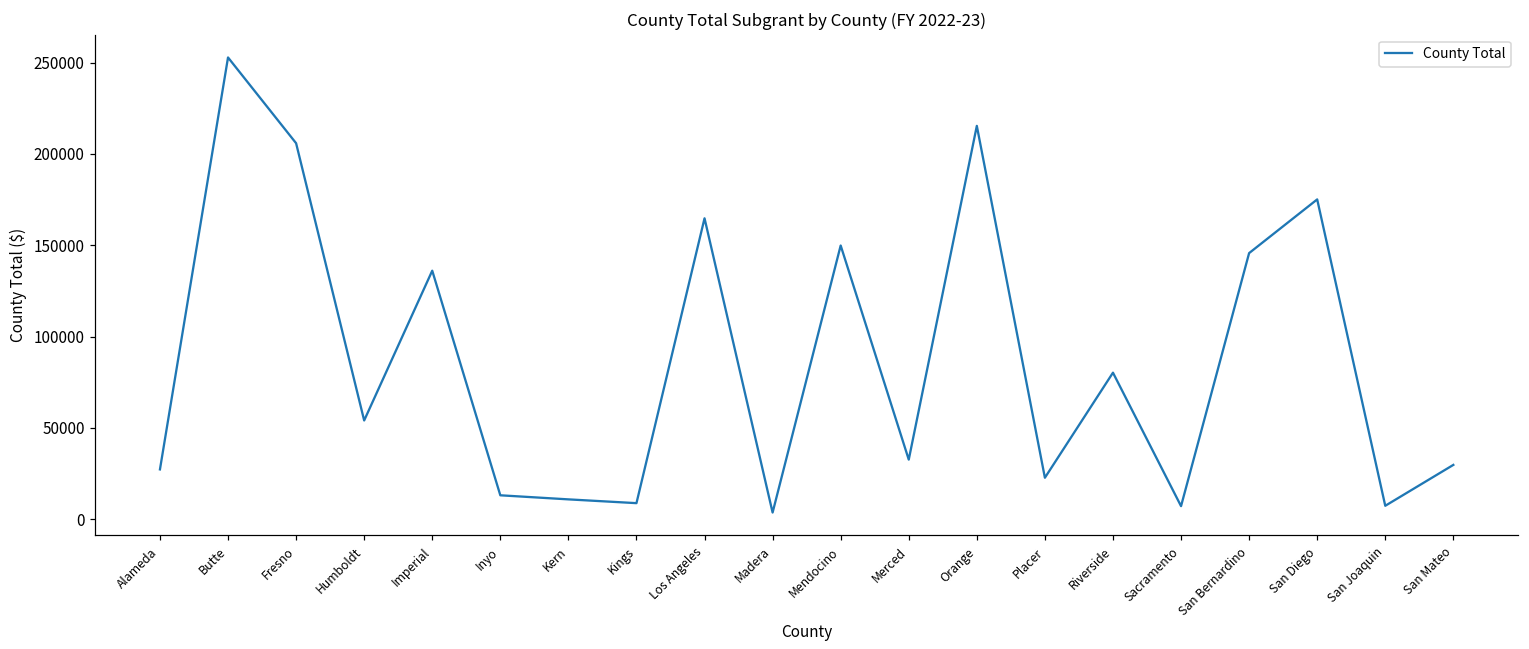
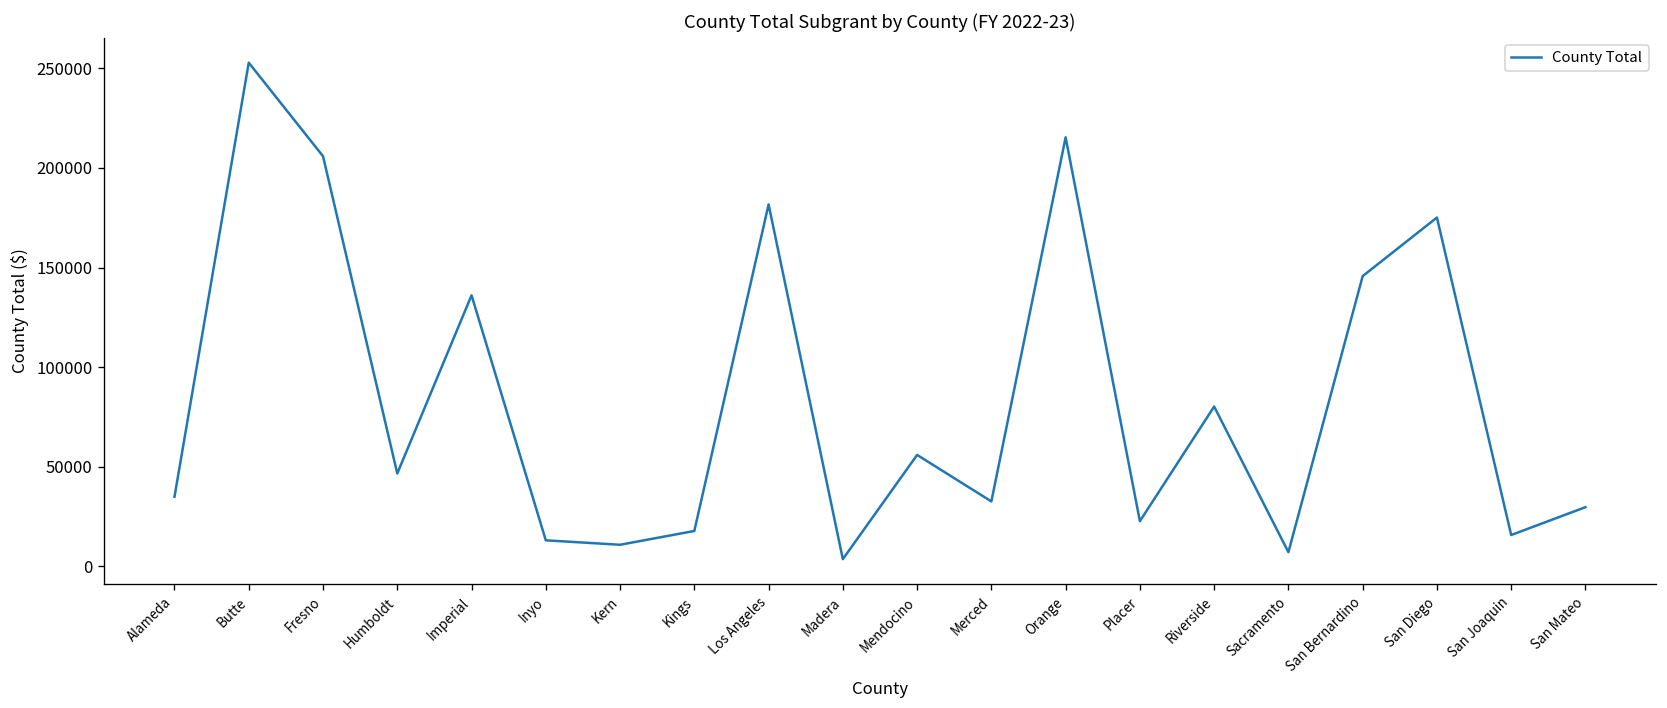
  {
-   "Alameda": 27000,
+   "Alameda": 35000,
    "Butte": 253000,
    "Fresno": 206000,
-   "Humboldt": 54000,
+   "Humboldt": 47000,
    "Imperial": 136000,
    "Inyo": 13000,
    "Kern": 11000,
-   "Kings": 9000,
-   "Los Angeles": 165000,
+   "Kings": 18000,
+   "Los Angeles": 182000,
    "Madera": 4000,
-   "Mendocino": 150000,
+   "Mendocino": 56000,
    "Merced": 33000,
    "Orange": 215000,
    "Placer": 23000,
    "Riverside": 80000,
    "Sacramento": 7000,
    "San Bernardino": 146000,
    "San Diego": 175000,
-   "San Joaquin": 7000,
+   "San Joaquin": 16000,
    "San Mateo": 30000
  }
